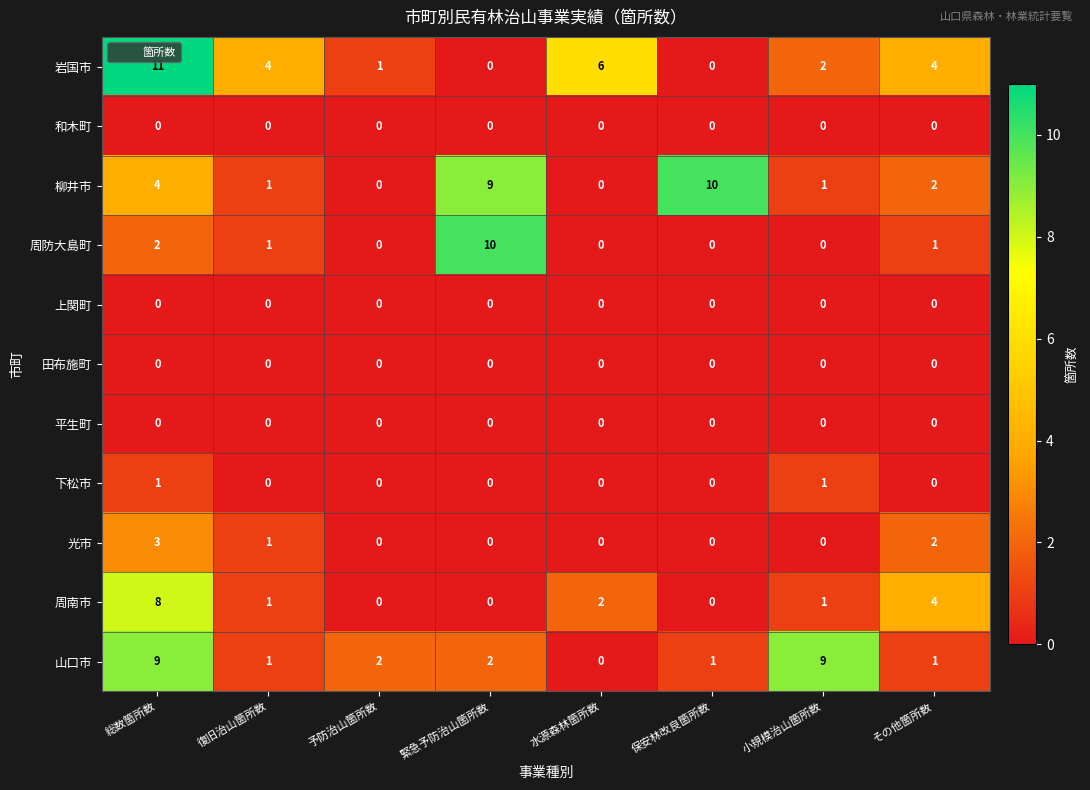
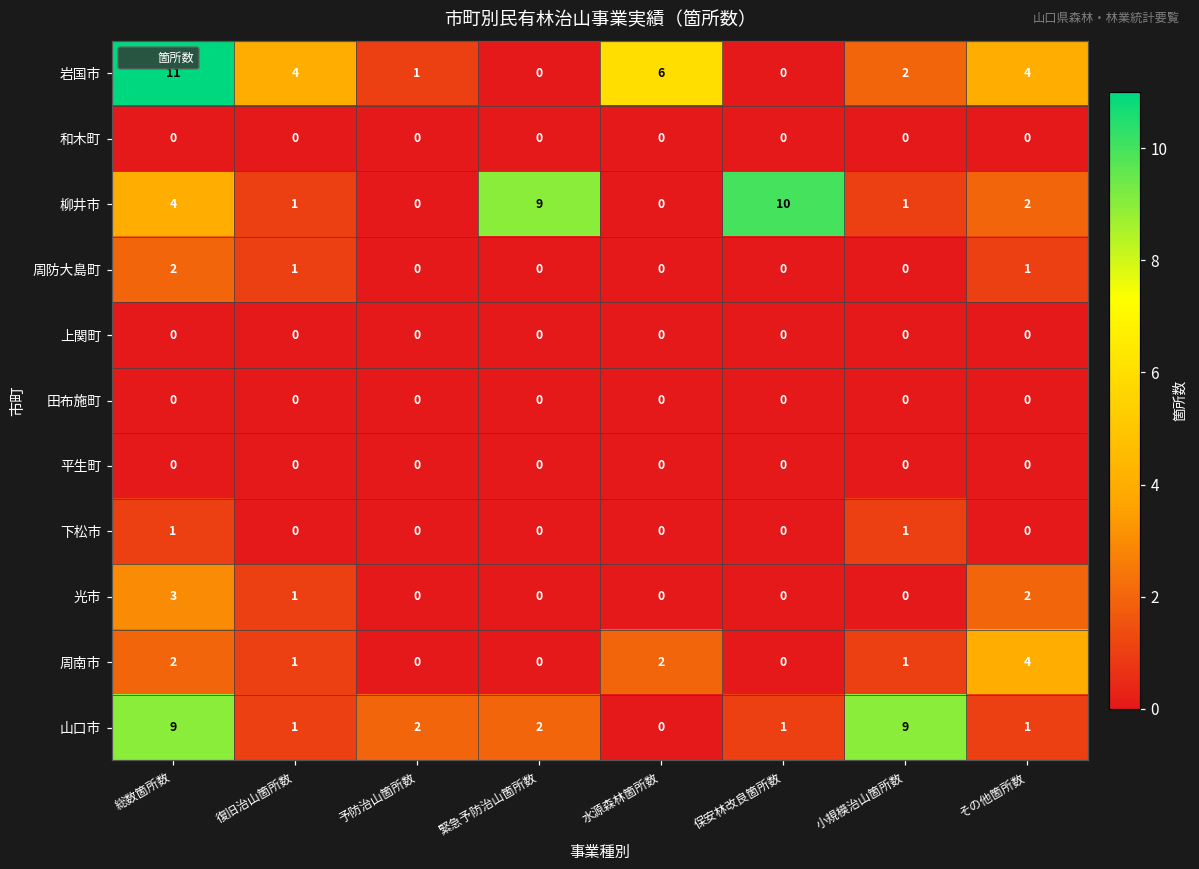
  {
    "岩国市": {
      "復旧治山箇所数": 4,
      "予防治山箇所数": 1,
      "緊急予防治山箇所数": 0,
      "水源森林箇所数": 6,
      "保安林改良箇所数": 0,
      "小規模治山箇所数": 2,
      "その他箇所数": 4
    },
    "和木町": {
      "総数箇所数": 0,
      "復旧治山箇所数": 0,
      "予防治山箇所数": 0,
      "緊急予防治山箇所数": 0,
      "水源森林箇所数": 0,
      "保安林改良箇所数": 0,
      "小規模治山箇所数": 0,
      "その他箇所数": 0
    },
    "柳井市": {
      "総数箇所数": 4,
      "復旧治山箇所数": 1,
      "予防治山箇所数": 0,
      "緊急予防治山箇所数": 9,
      "水源森林箇所数": 0,
      "保安林改良箇所数": 10,
      "小規模治山箇所数": 1,
      "その他箇所数": 2
    },
    "周防大島町": {
      "総数箇所数": 2,
      "復旧治山箇所数": 1,
      "予防治山箇所数": 0,
-     "緊急予防治山箇所数": 10,
+     "緊急予防治山箇所数": 0,
      "水源森林箇所数": 0,
      "保安林改良箇所数": 0,
      "小規模治山箇所数": 0,
      "その他箇所数": 1
    },
    "上関町": {
      "総数箇所数": 0,
      "復旧治山箇所数": 0,
      "予防治山箇所数": 0,
      "緊急予防治山箇所数": 0,
      "水源森林箇所数": 0,
      "保安林改良箇所数": 0,
      "小規模治山箇所数": 0,
      "その他箇所数": 0
    },
    "田布施町": {
      "総数箇所数": 0,
      "復旧治山箇所数": 0,
      "予防治山箇所数": 0,
      "緊急予防治山箇所数": 0,
      "水源森林箇所数": 0,
      "保安林改良箇所数": 0,
      "小規模治山箇所数": 0,
      "その他箇所数": 0
    },
    "平生町": {
      "総数箇所数": 0,
      "復旧治山箇所数": 0,
      "予防治山箇所数": 0,
      "緊急予防治山箇所数": 0,
      "水源森林箇所数": 0,
      "保安林改良箇所数": 0,
      "小規模治山箇所数": 0,
      "その他箇所数": 0
    },
    "下松市": {
      "総数箇所数": 1,
      "復旧治山箇所数": 0,
      "予防治山箇所数": 0,
      "緊急予防治山箇所数": 0,
      "水源森林箇所数": 0,
      "保安林改良箇所数": 0,
      "小規模治山箇所数": 1,
      "その他箇所数": 0
    },
    "光市": {
      "総数箇所数": 3,
      "復旧治山箇所数": 1,
      "予防治山箇所数": 0,
      "緊急予防治山箇所数": 0,
      "水源森林箇所数": 0,
      "保安林改良箇所数": 0,
      "小規模治山箇所数": 0,
      "その他箇所数": 2
    },
    "周南市": {
-     "総数箇所数": 8,
+     "総数箇所数": 2,
      "復旧治山箇所数": 1,
      "予防治山箇所数": 0,
      "緊急予防治山箇所数": 0,
      "水源森林箇所数": 2,
      "保安林改良箇所数": 0,
      "小規模治山箇所数": 1,
      "その他箇所数": 4
    },
    "山口市": {
      "総数箇所数": 9,
      "復旧治山箇所数": 1,
      "予防治山箇所数": 2,
      "緊急予防治山箇所数": 2,
      "水源森林箇所数": 0,
      "保安林改良箇所数": 1,
      "小規模治山箇所数": 9,
      "その他箇所数": 1
    }
  }
